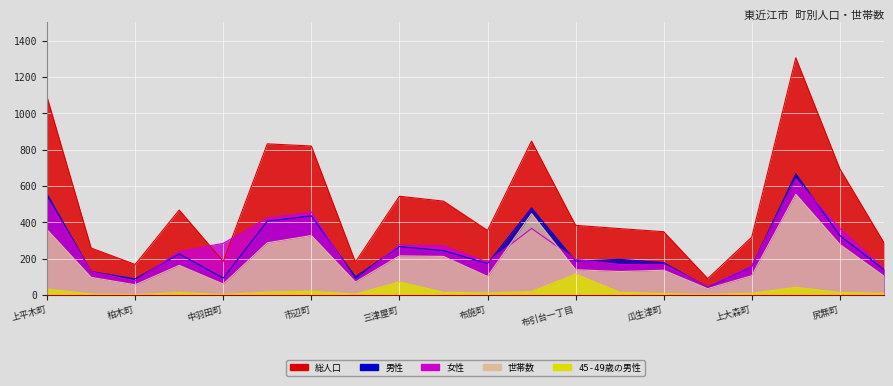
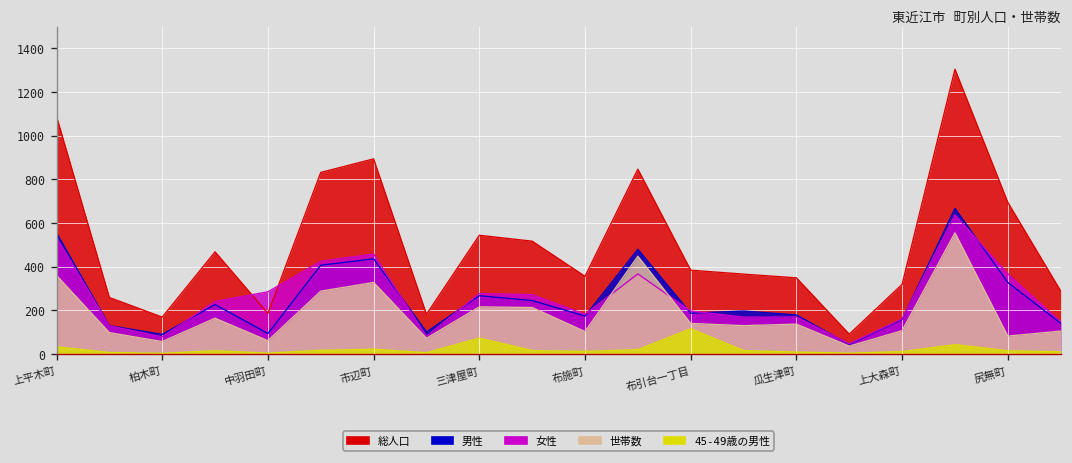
  {
    "総人口": {
      "上平木町": 1090,
      "柏木町": 170,
      "中羽田町": 190,
-     "市辺町": 820,
+     "市辺町": 890,
      "三津屋町": 540,
      "布施町": 360,
      "布引台一丁目": 380,
      "瓜生津町": 350,
      "上大森町": 320,
      "尻無町": 700
    },
    "男性": {
      "上平木町": 560,
      "中羽田町": 90,
      "市辺町": 440,
      "尻無町": 330
    },
    "女性": {
      "上平木町": 530,
      "中羽田町": 290,
      "市辺町": 460,
      "尻無町": 370
    },
    "世帯数": {
      "上平木町": 360,
      "柏木町": 60,
      "中羽田町": 60,
      "市辺町": 330,
      "三津屋町": 220,
      "布施町": 100,
      "布引台一丁目": 140,
      "瓜生津町": 140,
      "上大森町": 110,
-     "尻無町": 280
+     "尻無町": 80
    },
    "45-49歳の男性": {
      "上平木町": 30,
      "柏木町": 0,
      "中羽田町": 0,
      "市辺町": 20,
      "三津屋町": 70,
      "布施町": 10,
      "布引台一丁目": 120,
      "瓜生津町": 10,
      "上大森町": 10,
      "尻無町": 20
    }
  }
